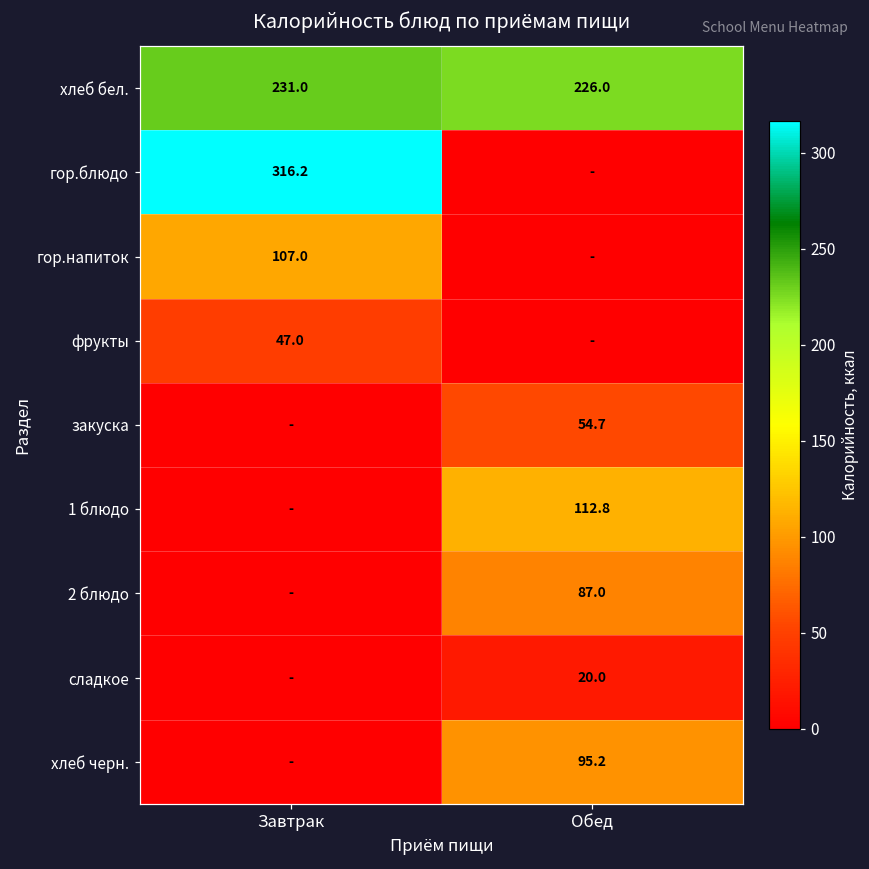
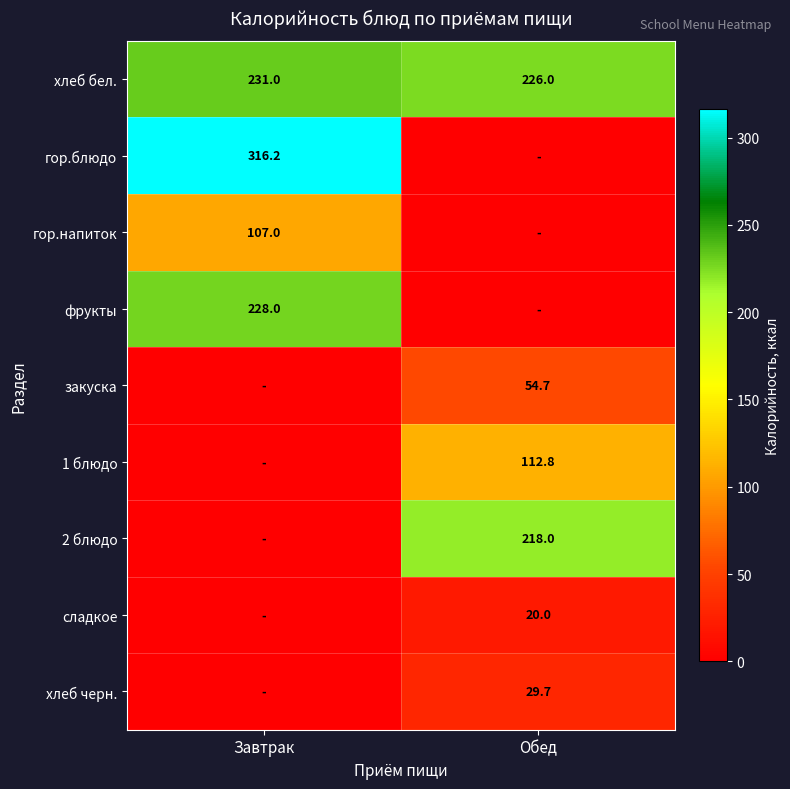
  {
    "хлеб бел.": {
      "Завтрак": 231.0,
      "Обед": 226.0
    },
    "гор.блюдо": {
      "Завтрак": 316.2
    },
    "гор.напиток": {
      "Завтрак": 107.0
    },
    "фрукты": {
-     "Завтрак": 47.0
+     "Завтрак": 228.0
    },
    "закуска": {
      "Обед": 54.7
    },
    "1 блюдо": {
      "Обед": 112.8
    },
    "2 блюдо": {
-     "Обед": 87.0
+     "Обед": 218.0
    },
    "сладкое": {
      "Обед": 20.0
    },
    "хлеб черн.": {
-     "Обед": 95.2
+     "Обед": 29.7
    }
  }
